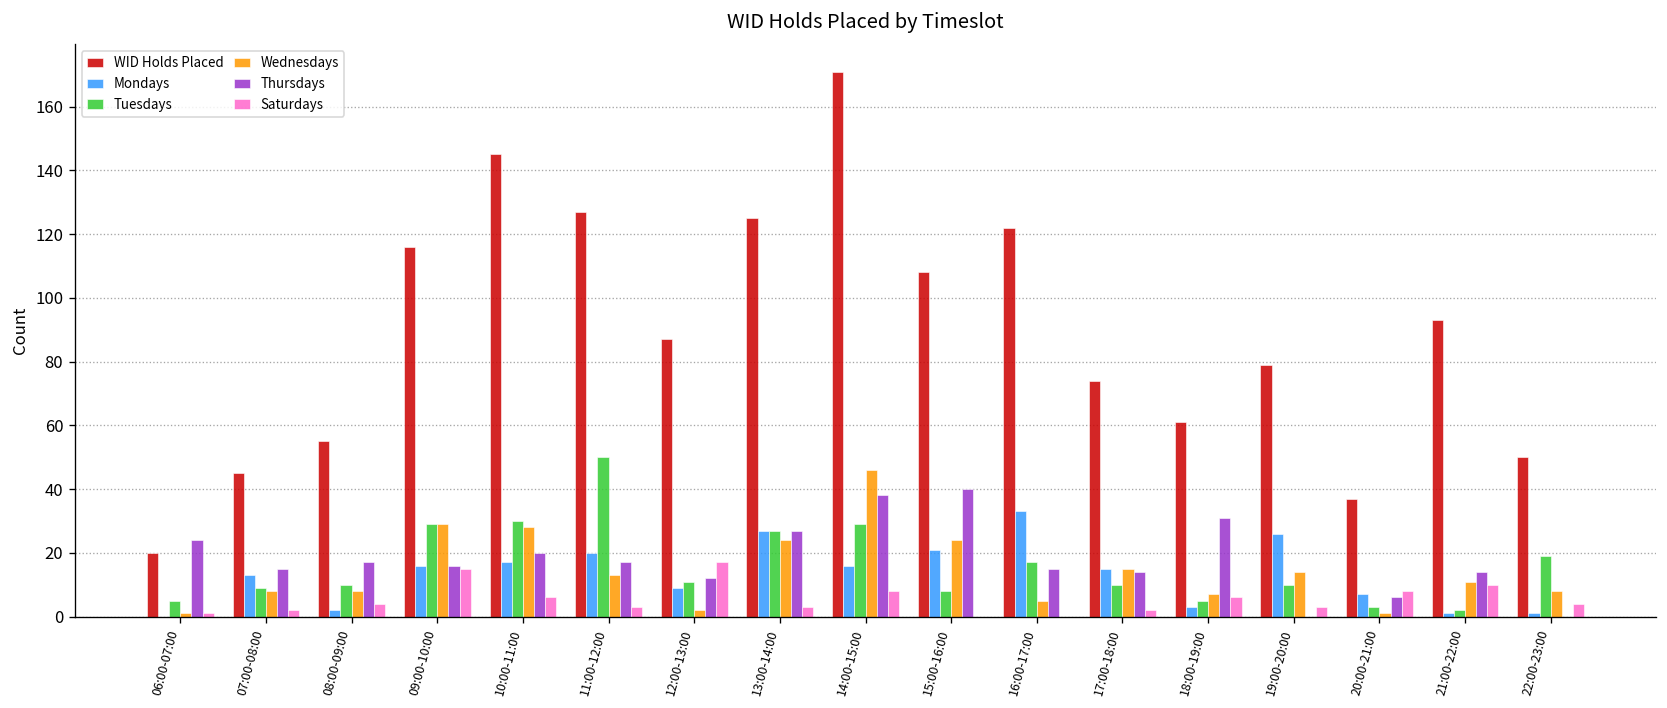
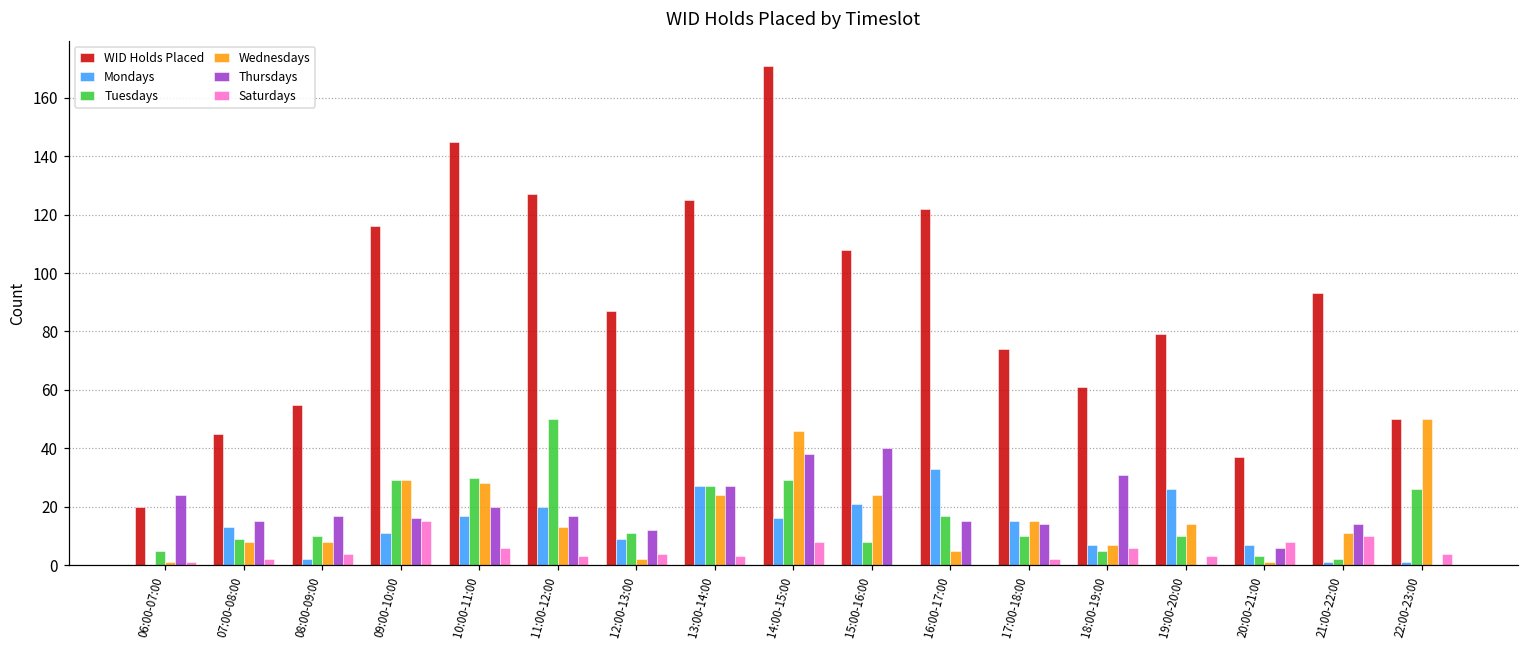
  {
    "WID Holds Placed": {
      "06:00-07:00": 20,
      "07:00-08:00": 45,
      "08:00-09:00": 55,
      "09:00-10:00": 116,
      "10:00-11:00": 145,
      "11:00-12:00": 127,
      "12:00-13:00": 87,
      "13:00-14:00": 125,
      "14:00-15:00": 171,
      "15:00-16:00": 108,
      "16:00-17:00": 122,
      "17:00-18:00": 74,
      "18:00-19:00": 61,
      "19:00-20:00": 79,
      "20:00-21:00": 37,
      "21:00-22:00": 93,
      "22:00-23:00": 50
    },
    "Mondays": {
      "06:00-07:00": 0,
      "07:00-08:00": 13,
      "08:00-09:00": 2,
-     "09:00-10:00": 16,
+     "09:00-10:00": 11,
      "10:00-11:00": 17,
      "11:00-12:00": 20,
      "12:00-13:00": 9,
      "13:00-14:00": 27,
      "14:00-15:00": 16,
      "15:00-16:00": 21,
      "16:00-17:00": 33,
      "17:00-18:00": 15,
-     "18:00-19:00": 3,
+     "18:00-19:00": 7,
      "19:00-20:00": 26,
      "20:00-21:00": 7,
      "21:00-22:00": 1,
      "22:00-23:00": 1
    },
    "Tuesdays": {
      "06:00-07:00": 5,
      "07:00-08:00": 9,
      "08:00-09:00": 10,
      "09:00-10:00": 29,
      "10:00-11:00": 30,
      "11:00-12:00": 50,
      "12:00-13:00": 11,
      "13:00-14:00": 27,
      "14:00-15:00": 29,
      "15:00-16:00": 8,
      "16:00-17:00": 17,
      "17:00-18:00": 10,
      "18:00-19:00": 5,
      "19:00-20:00": 10,
      "20:00-21:00": 3,
      "21:00-22:00": 2,
-     "22:00-23:00": 19
+     "22:00-23:00": 26
    },
    "Wednesdays": {
      "06:00-07:00": 1,
      "07:00-08:00": 8,
      "08:00-09:00": 8,
      "09:00-10:00": 29,
      "10:00-11:00": 28,
      "11:00-12:00": 13,
      "12:00-13:00": 2,
      "13:00-14:00": 24,
      "14:00-15:00": 46,
      "15:00-16:00": 24,
      "16:00-17:00": 5,
      "17:00-18:00": 15,
      "18:00-19:00": 7,
      "19:00-20:00": 14,
      "20:00-21:00": 1,
      "21:00-22:00": 11,
-     "22:00-23:00": 8
+     "22:00-23:00": 50
    },
    "Thursdays": {
      "06:00-07:00": 24,
      "07:00-08:00": 15,
      "08:00-09:00": 17,
      "09:00-10:00": 16,
      "10:00-11:00": 20,
      "11:00-12:00": 17,
      "12:00-13:00": 12,
      "13:00-14:00": 27,
      "14:00-15:00": 38,
      "15:00-16:00": 40,
      "16:00-17:00": 15,
      "17:00-18:00": 14,
      "18:00-19:00": 31,
      "19:00-20:00": 0,
      "20:00-21:00": 6,
      "21:00-22:00": 14,
      "22:00-23:00": 0
    },
    "Saturdays": {
      "06:00-07:00": 1,
      "07:00-08:00": 2,
      "08:00-09:00": 4,
      "09:00-10:00": 15,
      "10:00-11:00": 6,
      "11:00-12:00": 3,
-     "12:00-13:00": 17,
+     "12:00-13:00": 4,
      "13:00-14:00": 3,
      "14:00-15:00": 8,
      "15:00-16:00": 0,
      "16:00-17:00": 0,
      "17:00-18:00": 2,
      "18:00-19:00": 6,
      "19:00-20:00": 3,
      "20:00-21:00": 8,
      "21:00-22:00": 10,
      "22:00-23:00": 4
    }
  }
